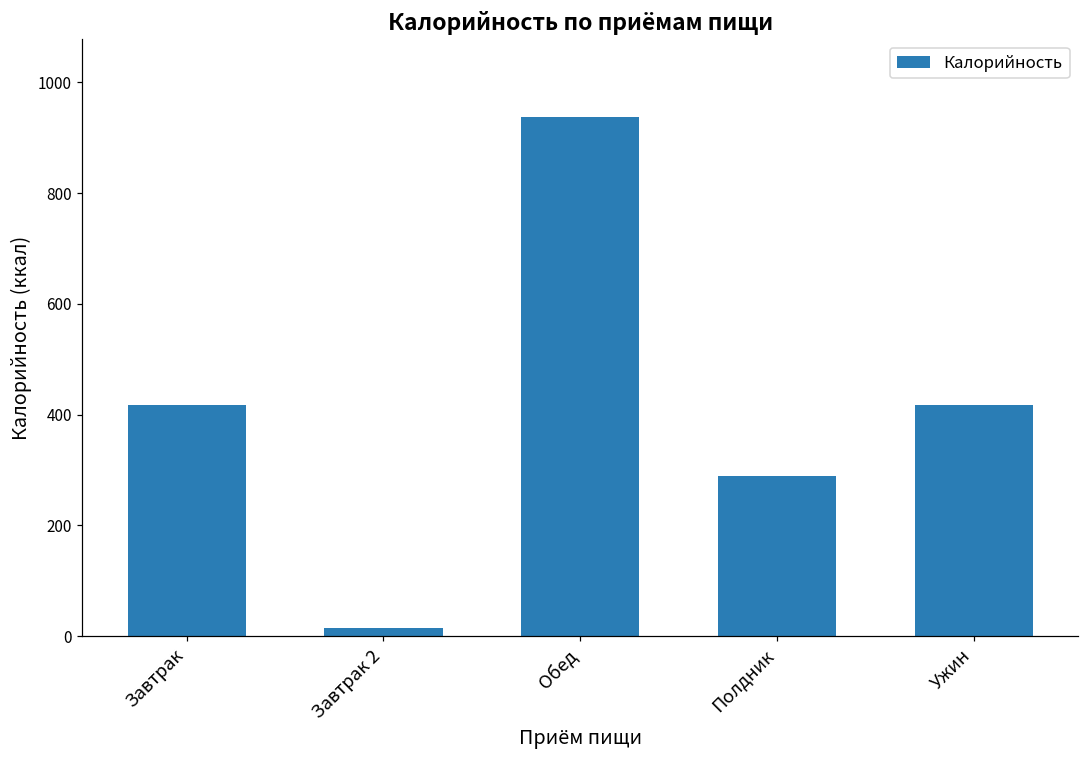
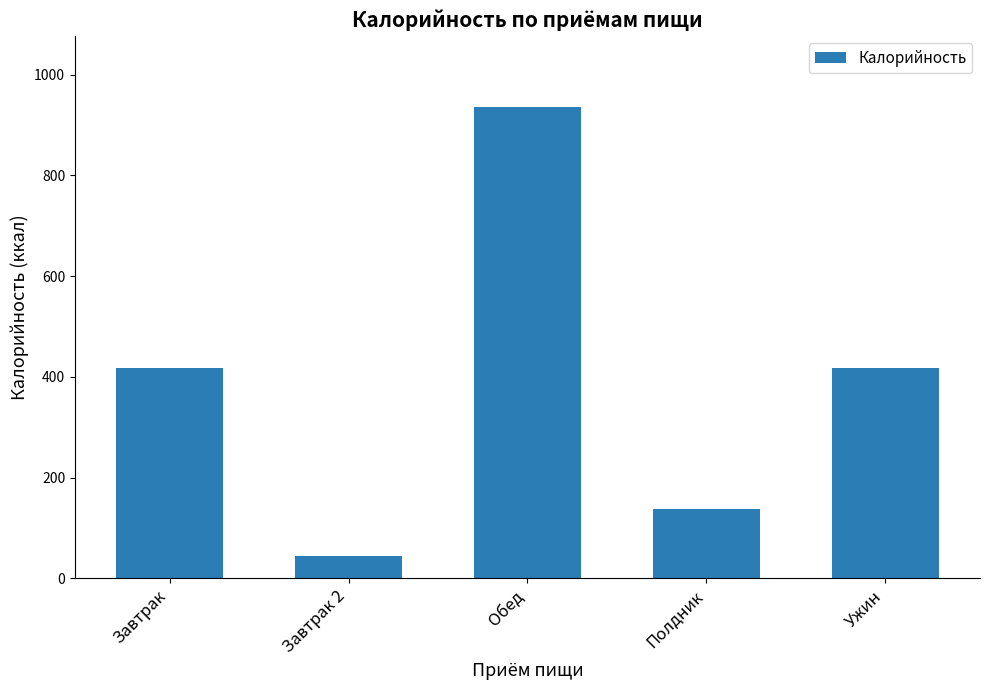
  {
    "Завтрак": 420,
-   "Завтрак 2": 20,
+   "Завтрак 2": 40,
    "Обед": 940,
-   "Полдник": 290,
+   "Полдник": 140,
    "Ужин": 420
  }
